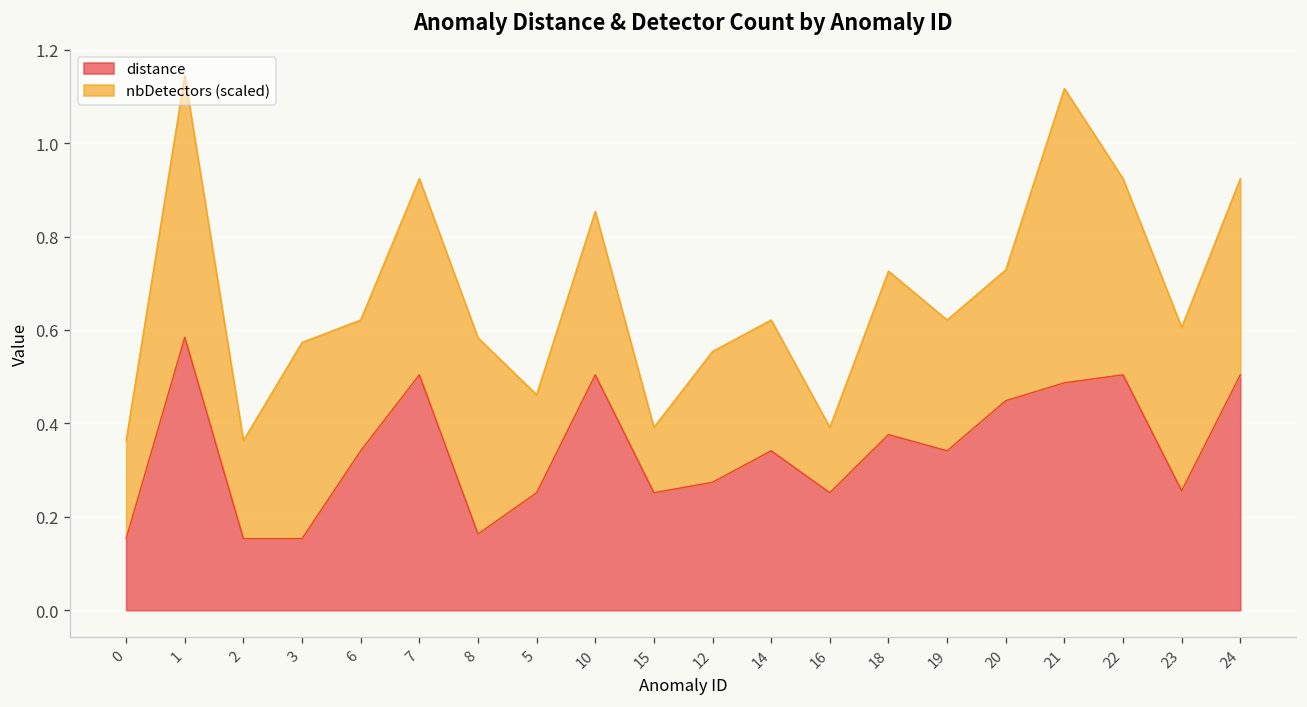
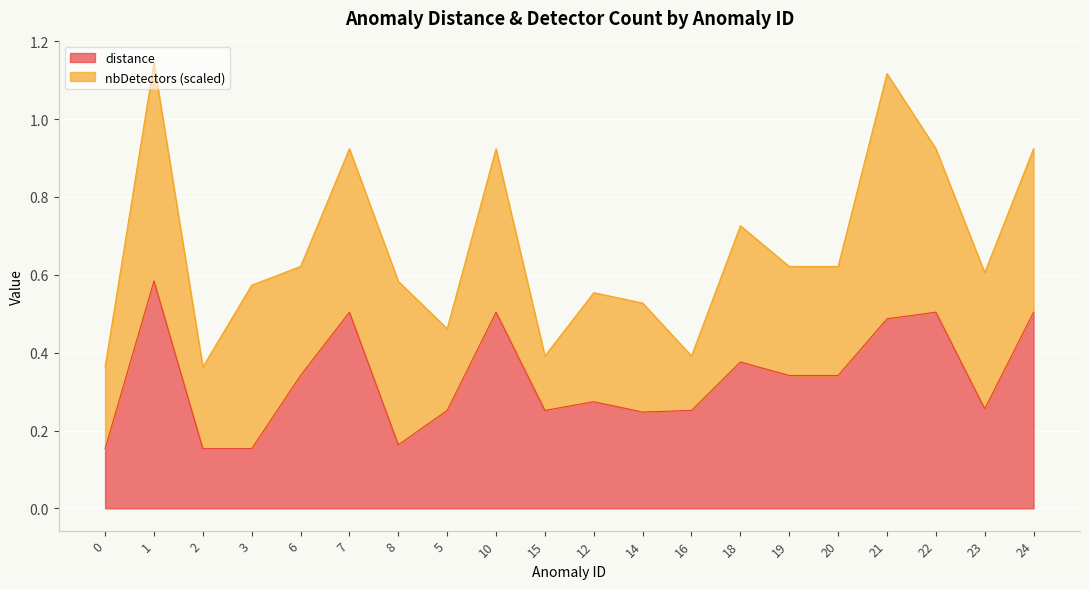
  {
    "distance": {
      "0": 0.15,
      "1": 0.58,
      "2": 0.15,
      "3": 0.15,
      "6": 0.34,
      "7": 0.50,
      "8": 0.16,
      "5": 0.25,
      "10": 0.50,
      "15": 0.25,
      "12": 0.27,
-     "14": 0.34,
+     "14": 0.25,
      "16": 0.25,
      "18": 0.38,
      "19": 0.34,
-     "20": 0.45,
+     "20": 0.34,
      "21": 0.49,
      "22": 0.50,
      "23": 0.26,
      "24": 0.50
    },
    "nbDetectors (scaled)": {
      "0": 0.21,
      "2": 0.21,
      "3": 0.42,
      "6": 0.28,
      "7": 0.42,
      "8": 0.42,
      "5": 0.21,
-     "10": 0.35,
+     "10": 0.42,
      "15": 0.14,
      "12": 0.28,
      "14": 0.28,
      "16": 0.14,
      "18": 0.35,
      "19": 0.28,
      "20": 0.28,
      "21": 0.63,
      "22": 0.42,
      "23": 0.35,
      "24": 0.42
    }
  }
